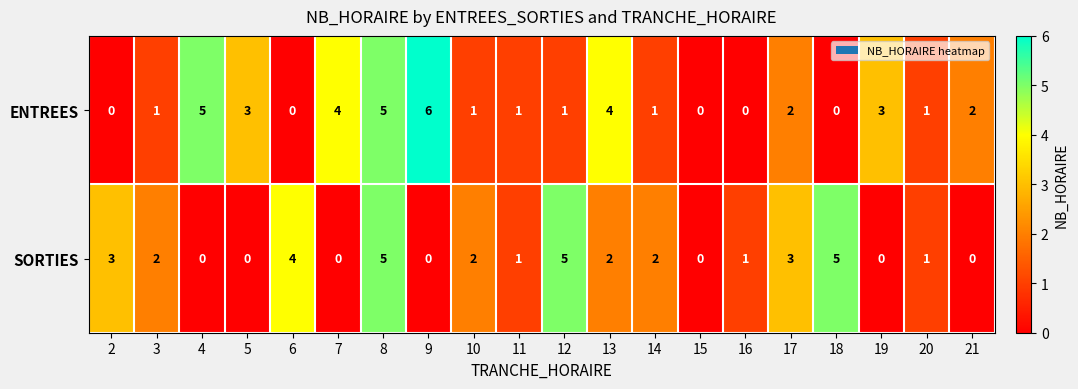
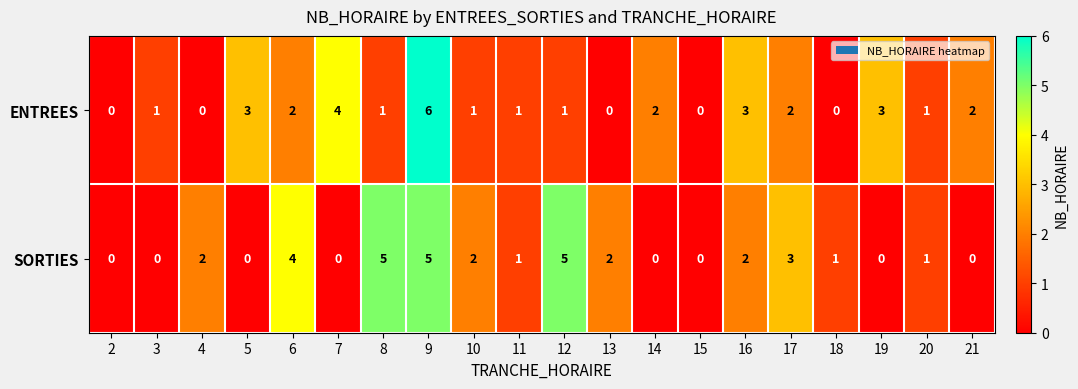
  {
    "ENTREES": {
      "2": 0,
      "3": 1,
-     "4": 5,
+     "4": 0,
      "5": 3,
-     "6": 0,
+     "6": 2,
      "7": 4,
-     "8": 5,
+     "8": 1,
      "9": 6,
      "10": 1,
      "11": 1,
      "12": 1,
-     "13": 4,
-     "14": 1,
+     "13": 0,
+     "14": 2,
      "15": 0,
-     "16": 0,
+     "16": 3,
      "17": 2,
      "18": 0,
      "19": 3,
      "20": 1,
      "21": 2
    },
    "SORTIES": {
-     "2": 3,
-     "3": 2,
-     "4": 0,
+     "2": 0,
+     "3": 0,
+     "4": 2,
      "5": 0,
      "6": 4,
      "7": 0,
      "8": 5,
-     "9": 0,
+     "9": 5,
      "10": 2,
      "11": 1,
      "12": 5,
      "13": 2,
-     "14": 2,
+     "14": 0,
      "15": 0,
-     "16": 1,
+     "16": 2,
      "17": 3,
-     "18": 5,
+     "18": 1,
      "19": 0,
      "20": 1,
      "21": 0
    }
  }
